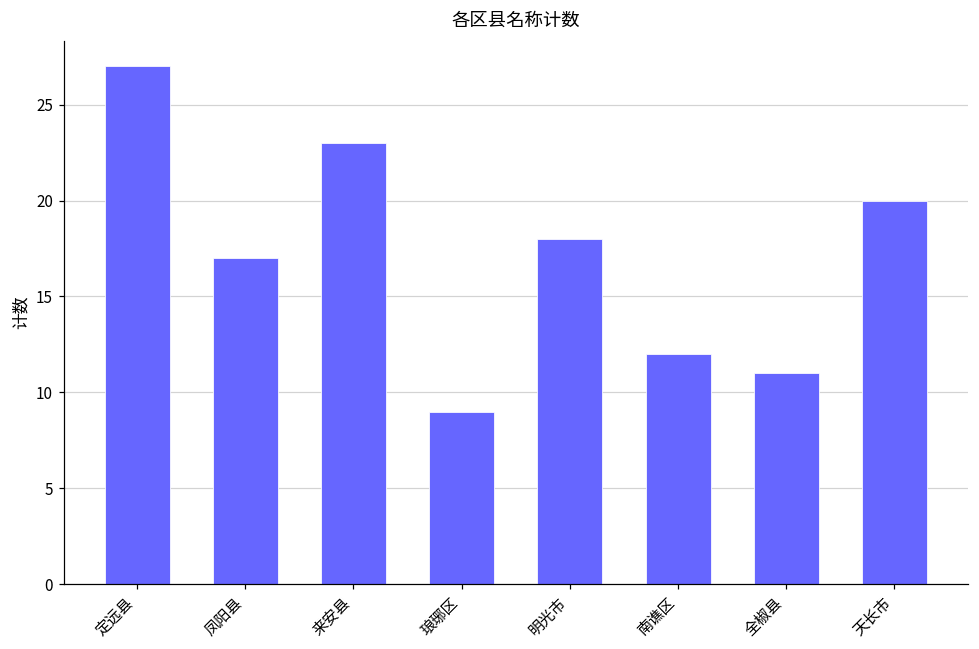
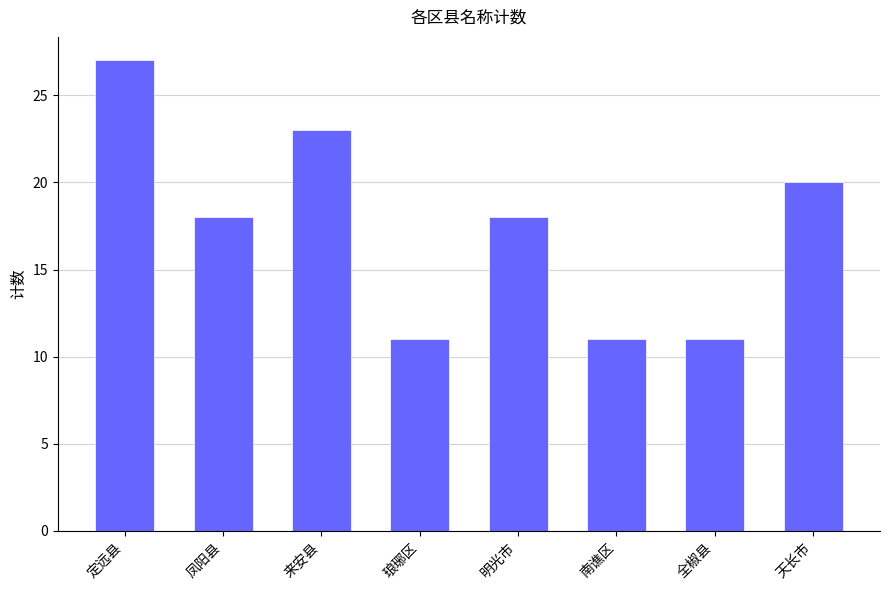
  {
    "定远县": 27,
-   "凤阳县": 17,
+   "凤阳县": 18,
    "来安县": 23,
-   "琅琊区": 9,
+   "琅琊区": 11,
    "明光市": 18,
-   "南谯区": 12,
+   "南谯区": 11,
    "全椒县": 11,
    "天长市": 20
  }
